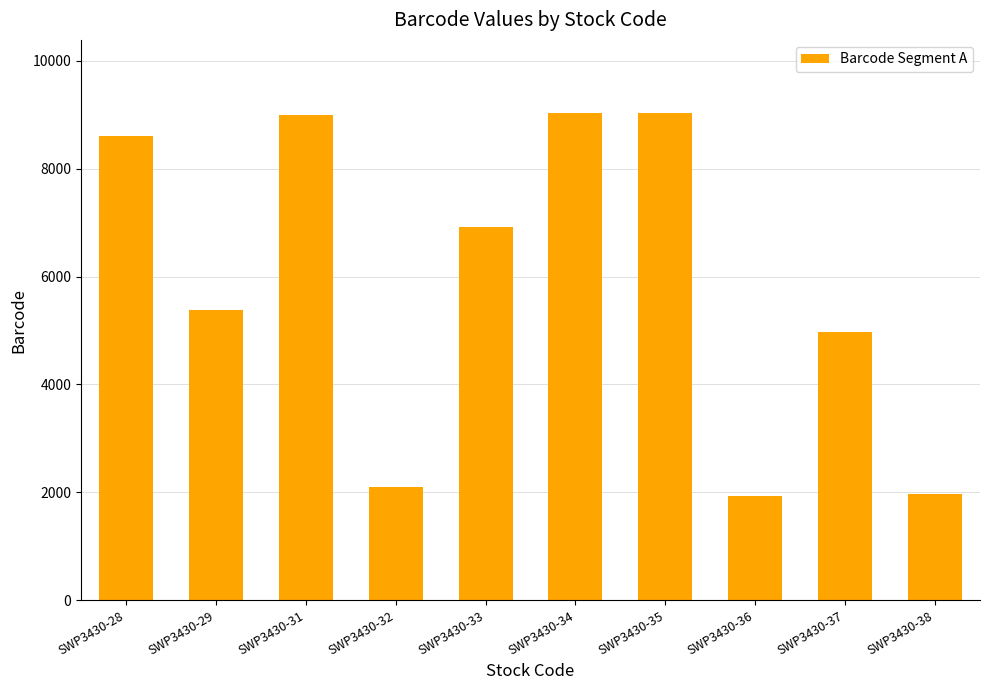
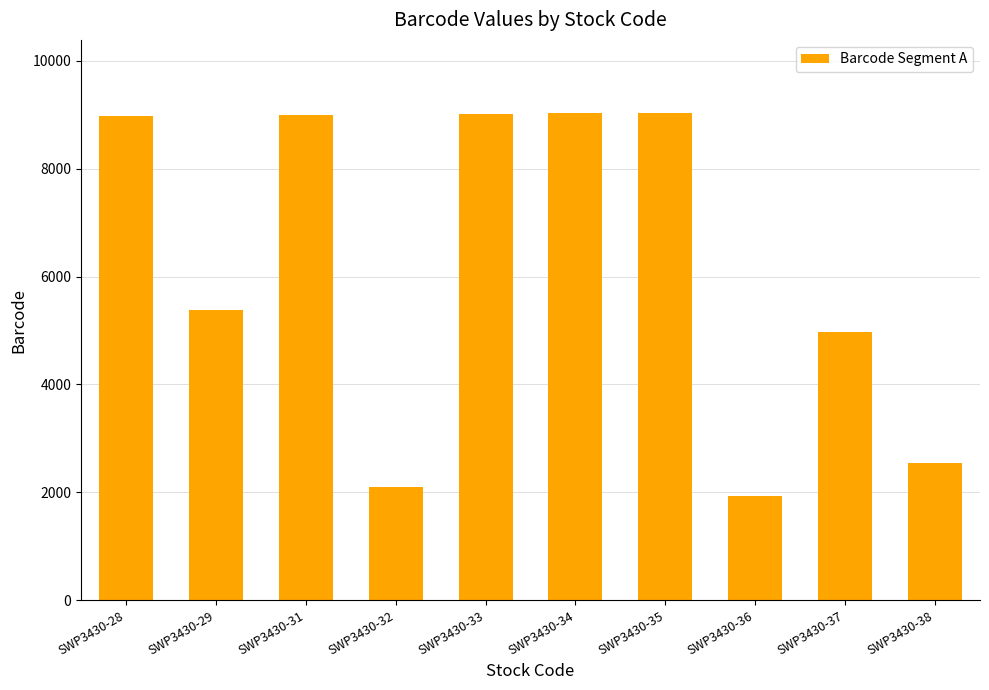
  {
-   "SWP3430-28": 8600,
+   "SWP3430-28": 9000,
    "SWP3430-29": 5400,
    "SWP3430-31": 9000,
    "SWP3430-32": 2100,
-   "SWP3430-33": 6900,
+   "SWP3430-33": 9000,
    "SWP3430-34": 9000,
    "SWP3430-35": 9000,
    "SWP3430-36": 1900,
    "SWP3430-37": 5000,
-   "SWP3430-38": 2000
+   "SWP3430-38": 2600
  }
